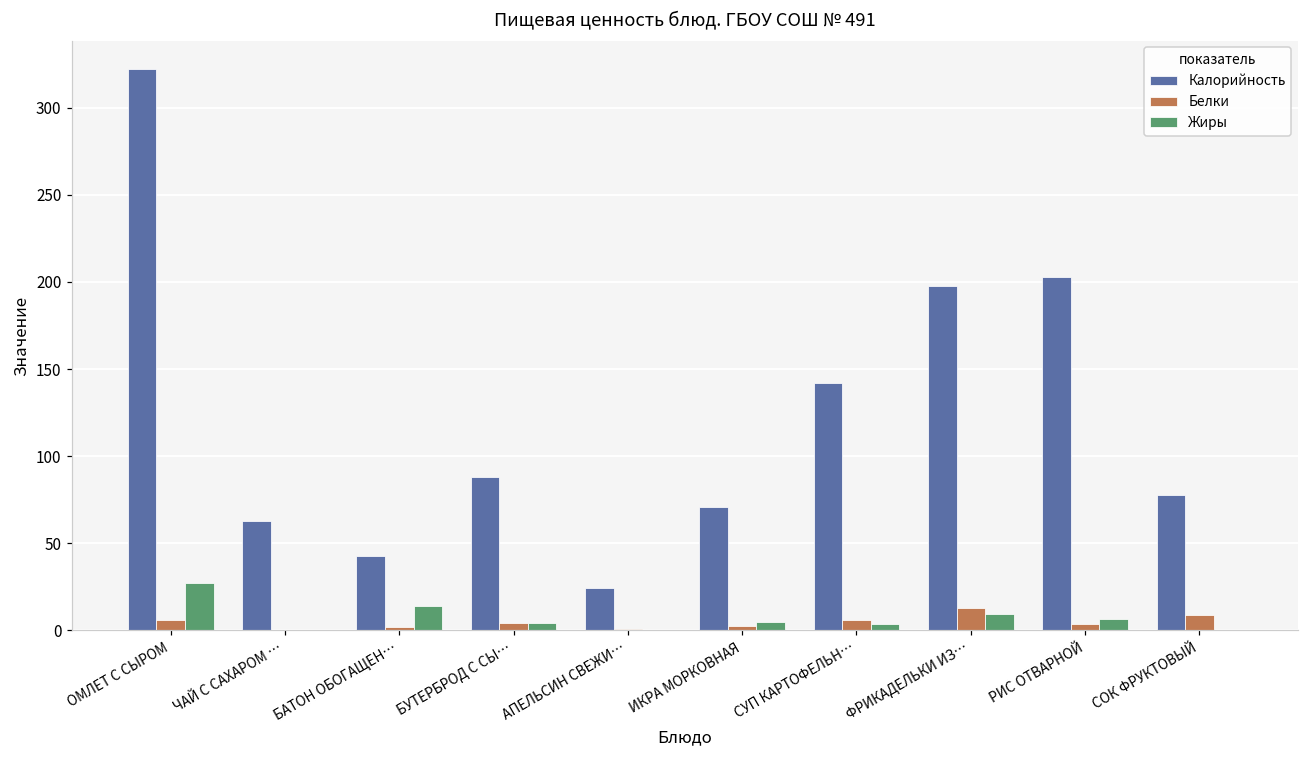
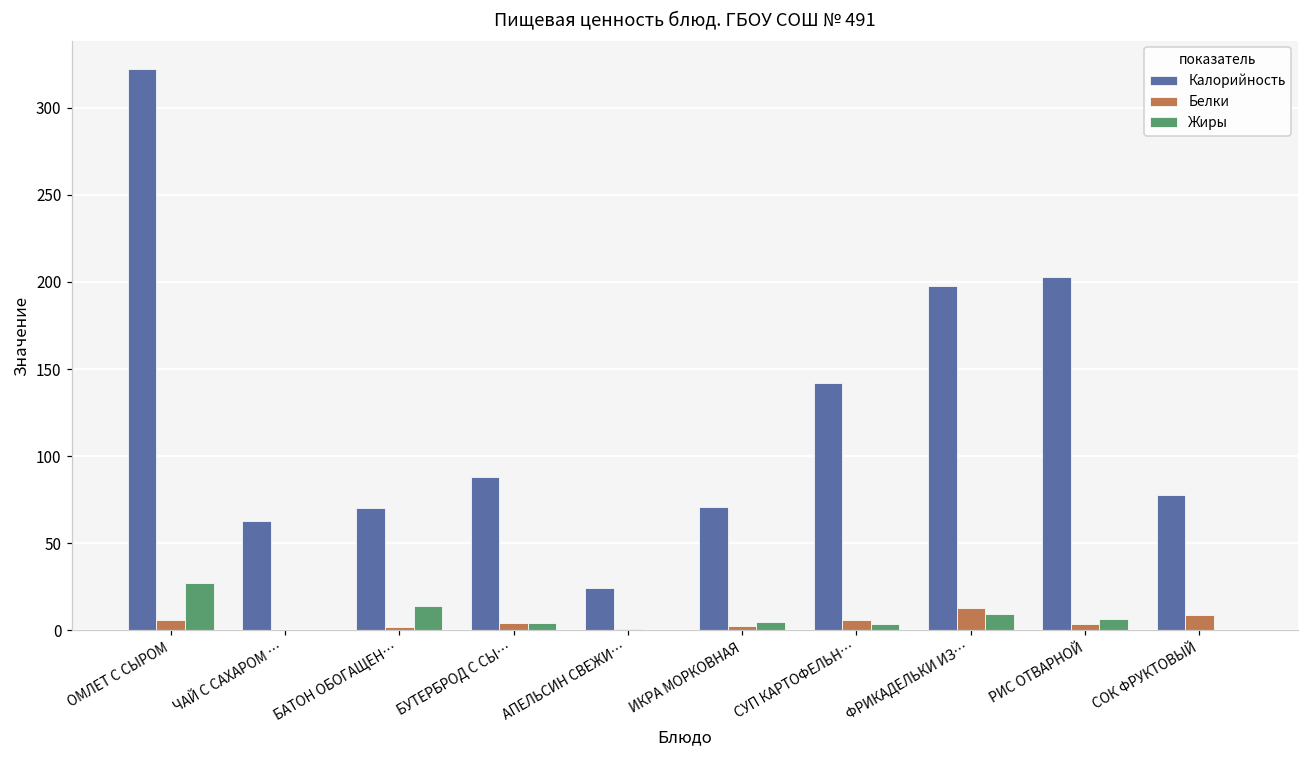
  {
    "Калорийность": {
      "ОМЛЕТ С СЫРОМ": 322,
      "ЧАЙ С САХАРОМ …": 63,
-     "БАТОН ОБОГАЩЕН…": 43,
+     "БАТОН ОБОГАЩЕН…": 70,
      "БУТЕРБРОД С СЫ…": 88,
      "АПЕЛЬСИН СВЕЖИ…": 24,
      "ИКРА МОРКОВНАЯ": 71,
      "СУП КАРТОФЕЛЬН…": 142,
      "ФРИКАДЕЛЬКИ ИЗ…": 198,
      "РИС ОТВАРНОЙ": 203,
      "СОК ФРУКТОВЫЙ": 78
    },
    "Белки": {
      "ОМЛЕТ С СЫРОМ": 6,
      "БАТОН ОБОГАЩЕН…": 2,
      "БУТЕРБРОД С СЫ…": 5,
      "ИКРА МОРКОВНАЯ": 2,
      "СУП КАРТОФЕЛЬН…": 6,
      "ФРИКАДЕЛЬКИ ИЗ…": 13,
      "РИС ОТВАРНОЙ": 4,
      "СОК ФРУКТОВЫЙ": 9
    },
    "Жиры": {
      "ОМЛЕТ С СЫРОМ": 27,
      "БАТОН ОБОГАЩЕН…": 14,
      "БУТЕРБРОД С СЫ…": 5,
      "ИКРА МОРКОВНАЯ": 5,
      "СУП КАРТОФЕЛЬН…": 4,
      "ФРИКАДЕЛЬКИ ИЗ…": 10,
      "РИС ОТВАРНОЙ": 6
    }
  }
